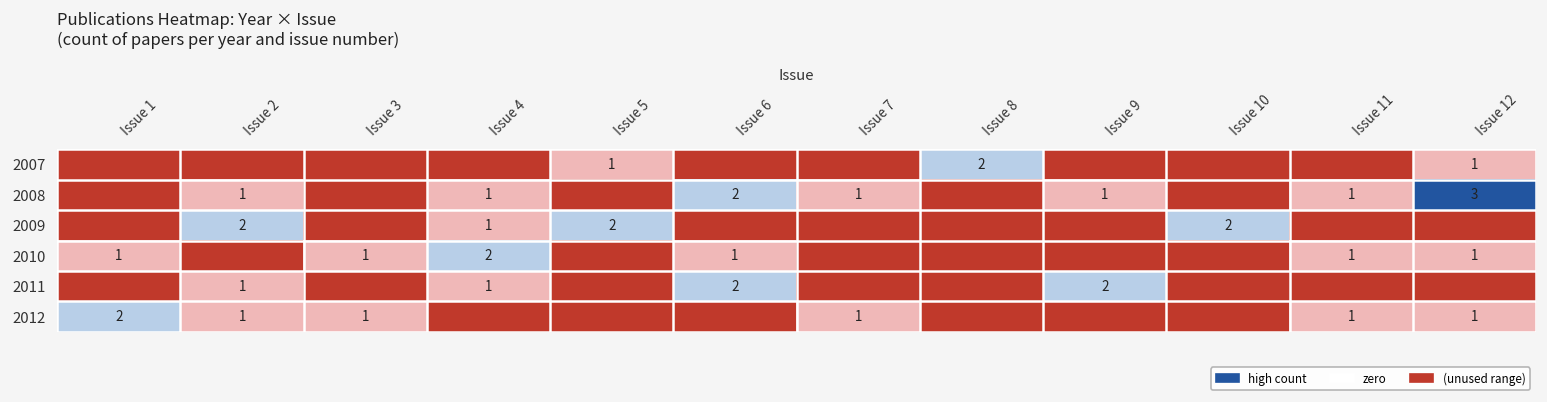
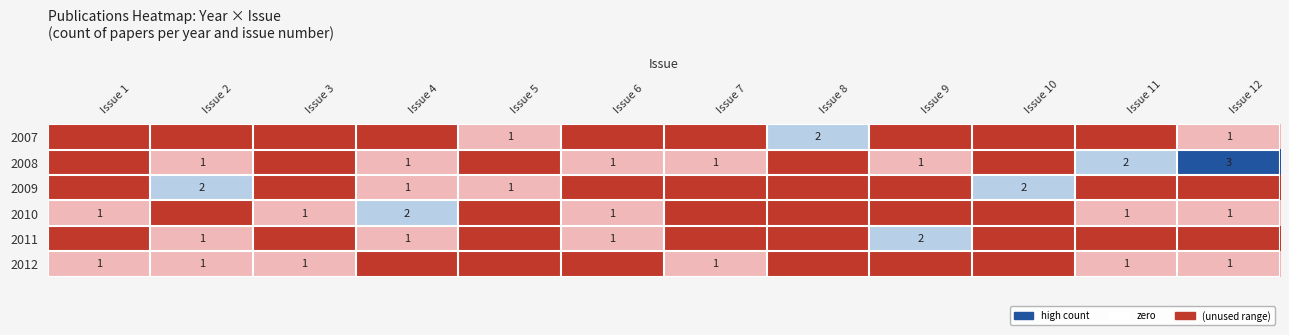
  {
    "2007": {
      "Issue 5": 1,
      "Issue 8": 2,
      "Issue 12": 1
    },
    "2008": {
      "Issue 2": 1,
      "Issue 4": 1,
-     "Issue 6": 2,
+     "Issue 6": 1,
      "Issue 7": 1,
      "Issue 9": 1,
-     "Issue 11": 1,
+     "Issue 11": 2,
      "Issue 12": 3
    },
    "2009": {
      "Issue 2": 2,
      "Issue 4": 1,
-     "Issue 5": 2,
+     "Issue 5": 1,
      "Issue 10": 2
    },
    "2010": {
      "Issue 1": 1,
      "Issue 3": 1,
      "Issue 4": 2,
      "Issue 6": 1,
      "Issue 11": 1,
      "Issue 12": 1
    },
    "2011": {
      "Issue 2": 1,
      "Issue 4": 1,
-     "Issue 6": 2,
+     "Issue 6": 1,
      "Issue 9": 2
    },
    "2012": {
-     "Issue 1": 2,
+     "Issue 1": 1,
      "Issue 2": 1,
      "Issue 3": 1,
      "Issue 7": 1,
      "Issue 11": 1,
      "Issue 12": 1
    }
  }
